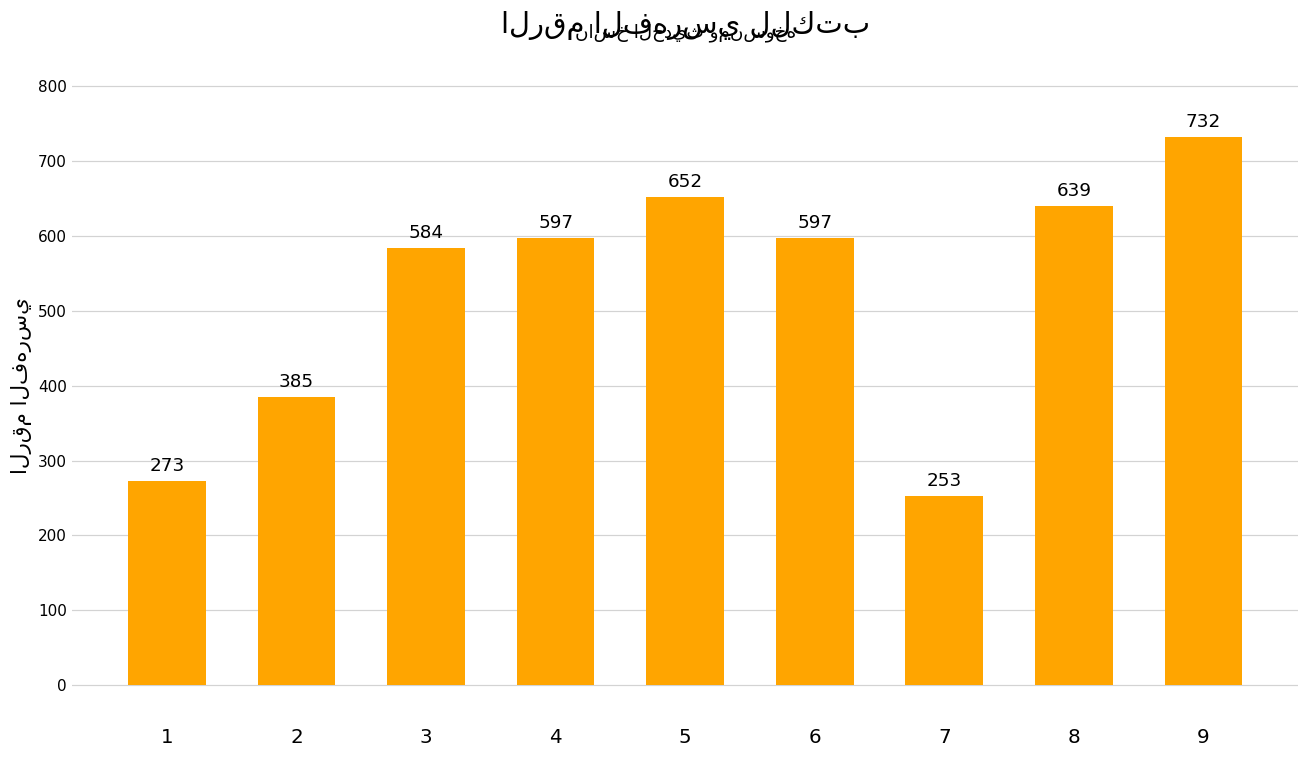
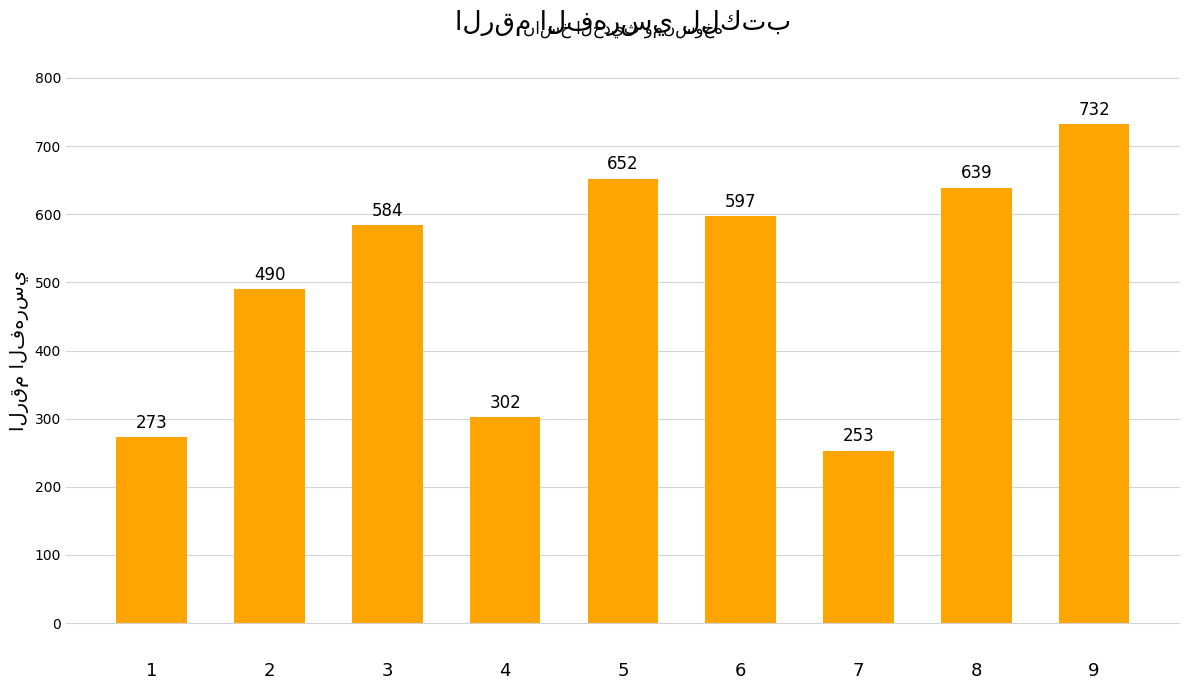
  {
    "1": 273,
-   "2": 385,
+   "2": 490,
    "3": 584,
-   "4": 597,
+   "4": 302,
    "5": 652,
    "6": 597,
    "7": 253,
    "8": 639,
    "9": 732
  }
